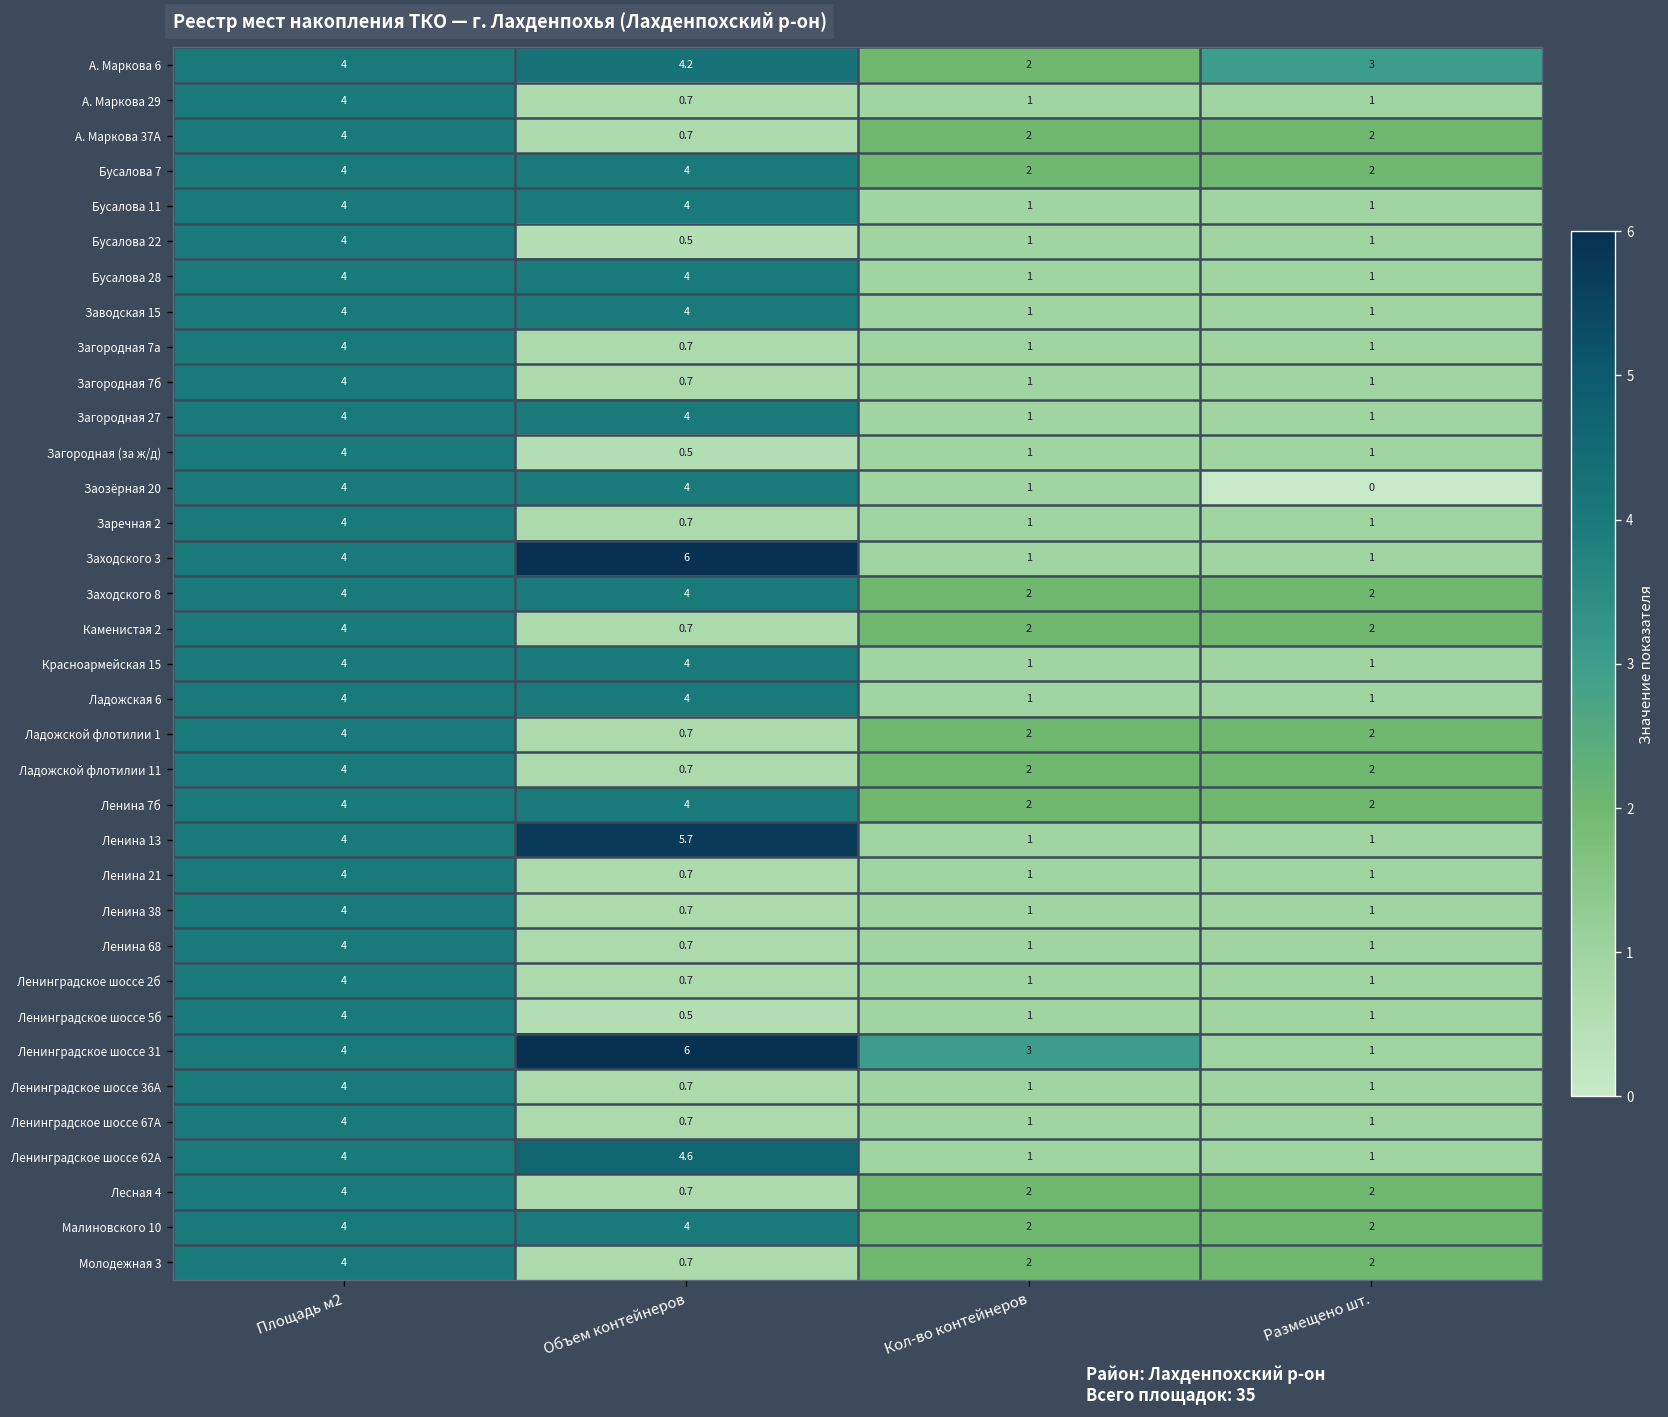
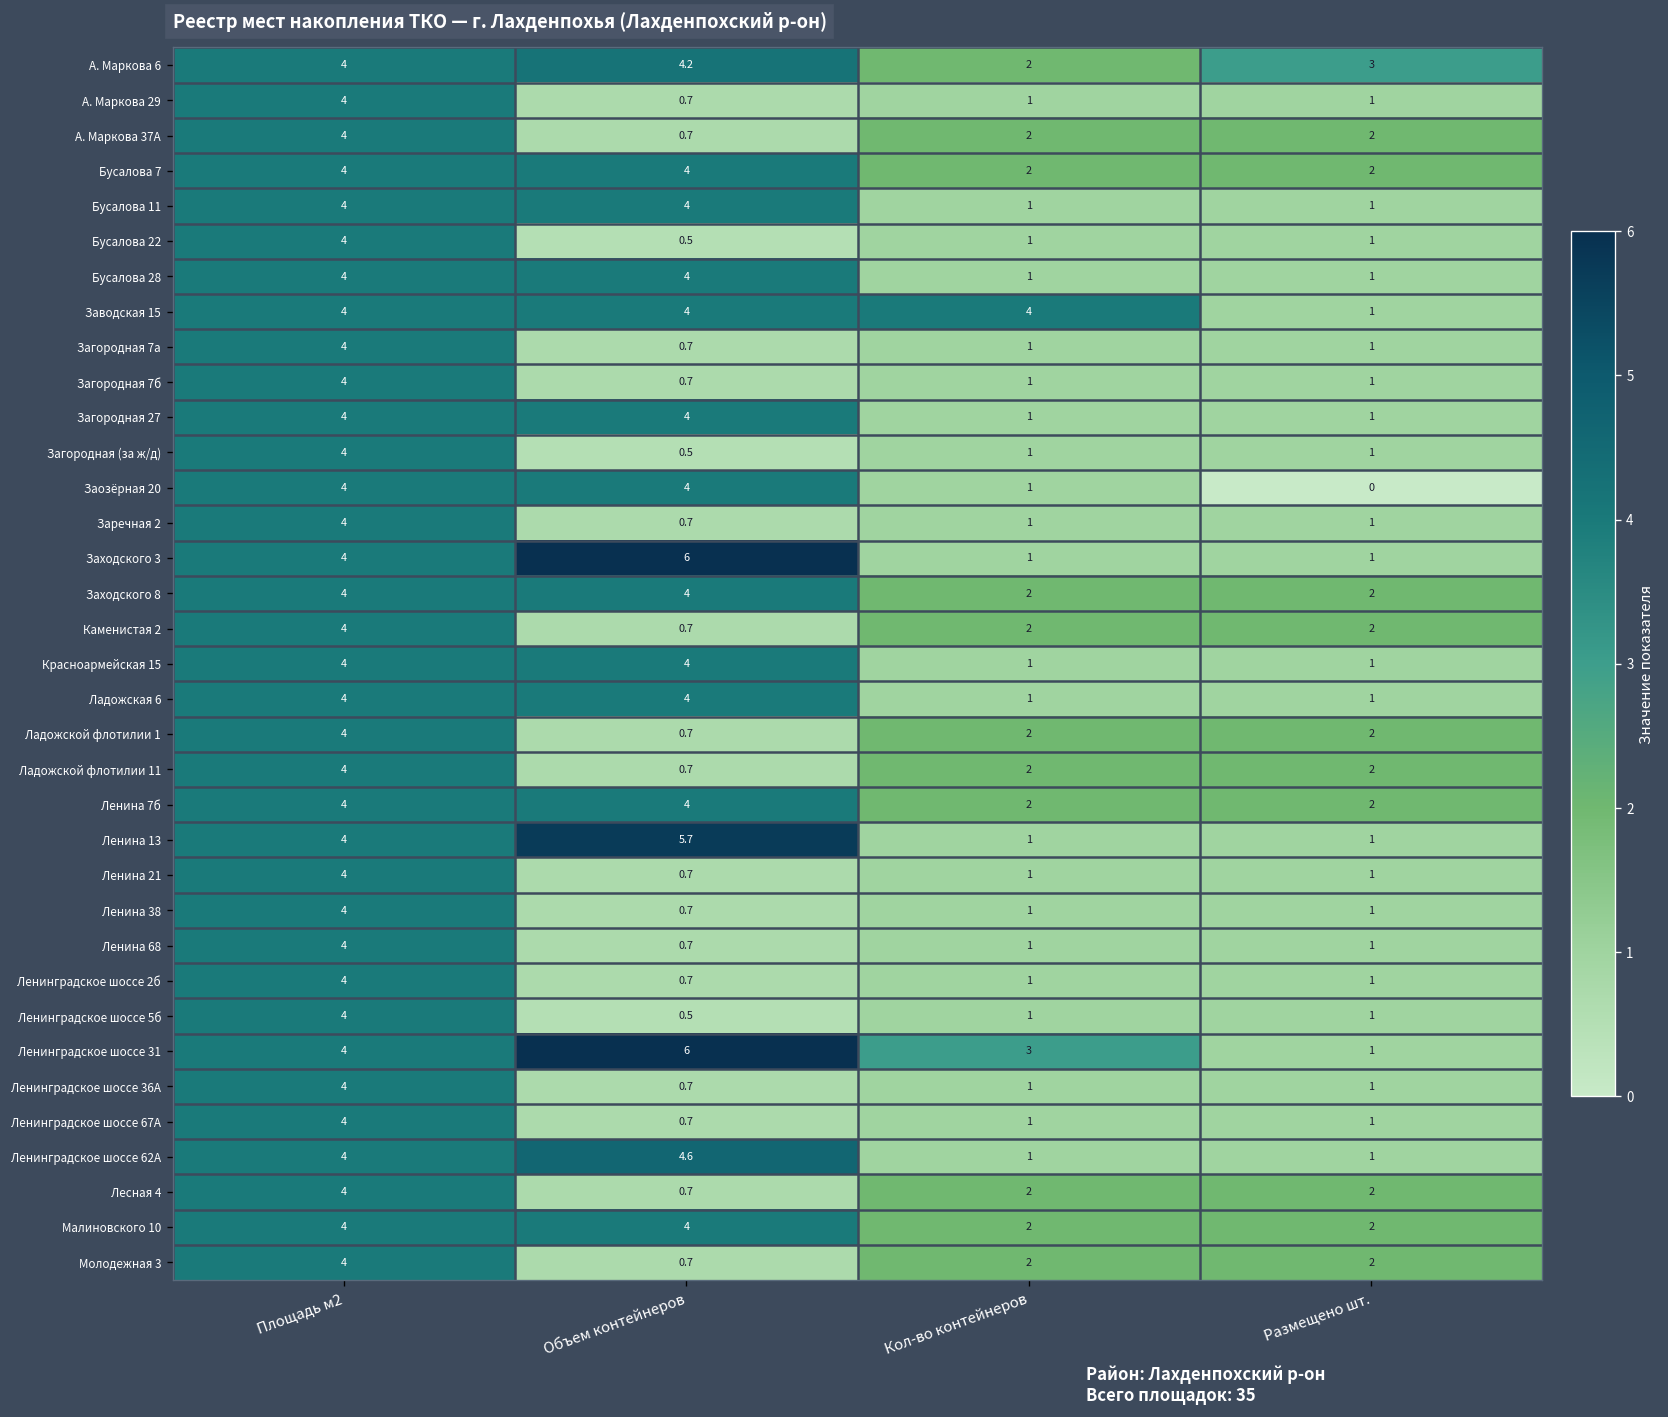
  {
    "А. Маркова 6": {
      "Площадь м2": 4,
      "Объем контейнеров": 4.2,
      "Кол-во контейнеров": 2,
      "Размещено шт.": 3
    },
    "А. Маркова 29": {
      "Площадь м2": 4,
      "Объем контейнеров": 0.7,
      "Кол-во контейнеров": 1,
      "Размещено шт.": 1
    },
    "А. Маркова 37А": {
      "Площадь м2": 4,
      "Объем контейнеров": 0.7,
      "Кол-во контейнеров": 2,
      "Размещено шт.": 2
    },
    "Бусалова 7": {
      "Площадь м2": 4,
      "Объем контейнеров": 4,
      "Кол-во контейнеров": 2,
      "Размещено шт.": 2
    },
    "Бусалова 11": {
      "Площадь м2": 4,
      "Объем контейнеров": 4,
      "Кол-во контейнеров": 1,
      "Размещено шт.": 1
    },
    "Бусалова 22": {
      "Площадь м2": 4,
      "Объем контейнеров": 0.5,
      "Кол-во контейнеров": 1,
      "Размещено шт.": 1
    },
    "Бусалова 28": {
      "Площадь м2": 4,
      "Объем контейнеров": 4,
      "Кол-во контейнеров": 1,
      "Размещено шт.": 1
    },
    "Заводская 15": {
      "Площадь м2": 4,
      "Объем контейнеров": 4,
-     "Кол-во контейнеров": 1,
+     "Кол-во контейнеров": 4,
      "Размещено шт.": 1
    },
    "Загородная 7а": {
      "Площадь м2": 4,
      "Объем контейнеров": 0.7,
      "Кол-во контейнеров": 1,
      "Размещено шт.": 1
    },
    "Загородная 7б": {
      "Площадь м2": 4,
      "Объем контейнеров": 0.7,
      "Кол-во контейнеров": 1,
      "Размещено шт.": 1
    },
    "Загородная 27": {
      "Площадь м2": 4,
      "Объем контейнеров": 4,
      "Кол-во контейнеров": 1,
      "Размещено шт.": 1
    },
    "Загородная (за ж/д)": {
      "Площадь м2": 4,
      "Объем контейнеров": 0.5,
      "Кол-во контейнеров": 1,
      "Размещено шт.": 1
    },
    "Заозёрная 20": {
      "Площадь м2": 4,
      "Объем контейнеров": 4,
      "Кол-во контейнеров": 1,
      "Размещено шт.": 0
    },
    "Заречная 2": {
      "Площадь м2": 4,
      "Объем контейнеров": 0.7,
      "Кол-во контейнеров": 1,
      "Размещено шт.": 1
    },
    "Заходского 3": {
      "Площадь м2": 4,
      "Объем контейнеров": 6,
      "Кол-во контейнеров": 1,
      "Размещено шт.": 1
    },
    "Заходского 8": {
      "Площадь м2": 4,
      "Объем контейнеров": 4,
      "Кол-во контейнеров": 2,
      "Размещено шт.": 2
    },
    "Каменистая 2": {
      "Площадь м2": 4,
      "Объем контейнеров": 0.7,
      "Кол-во контейнеров": 2,
      "Размещено шт.": 2
    },
    "Красноармейская 15": {
      "Площадь м2": 4,
      "Объем контейнеров": 4,
      "Кол-во контейнеров": 1,
      "Размещено шт.": 1
    },
    "Ладожская 6": {
      "Площадь м2": 4,
      "Объем контейнеров": 4,
      "Кол-во контейнеров": 1,
      "Размещено шт.": 1
    },
    "Ладожской флотилии 1": {
      "Площадь м2": 4,
      "Объем контейнеров": 0.7,
      "Кол-во контейнеров": 2,
      "Размещено шт.": 2
    },
    "Ладожской флотилии 11": {
      "Площадь м2": 4,
      "Объем контейнеров": 0.7,
      "Кол-во контейнеров": 2,
      "Размещено шт.": 2
    },
    "Ленина 7б": {
      "Площадь м2": 4,
      "Объем контейнеров": 4,
      "Кол-во контейнеров": 2,
      "Размещено шт.": 2
    },
    "Ленина 13": {
      "Площадь м2": 4,
      "Объем контейнеров": 5.7,
      "Кол-во контейнеров": 1,
      "Размещено шт.": 1
    },
    "Ленина 21": {
      "Площадь м2": 4,
      "Объем контейнеров": 0.7,
      "Кол-во контейнеров": 1,
      "Размещено шт.": 1
    },
    "Ленина 38": {
      "Площадь м2": 4,
      "Объем контейнеров": 0.7,
      "Кол-во контейнеров": 1,
      "Размещено шт.": 1
    },
    "Ленина 68": {
      "Площадь м2": 4,
      "Объем контейнеров": 0.7,
      "Кол-во контейнеров": 1,
      "Размещено шт.": 1
    },
    "Ленинградское шоссе 2б": {
      "Площадь м2": 4,
      "Объем контейнеров": 0.7,
      "Кол-во контейнеров": 1,
      "Размещено шт.": 1
    },
    "Ленинградское шоссе 5б": {
      "Площадь м2": 4,
      "Объем контейнеров": 0.5,
      "Кол-во контейнеров": 1,
      "Размещено шт.": 1
    },
    "Ленинградское шоссе 31": {
      "Площадь м2": 4,
      "Объем контейнеров": 6,
      "Кол-во контейнеров": 3,
      "Размещено шт.": 1
    },
    "Ленинградское шоссе 36А": {
      "Площадь м2": 4,
      "Объем контейнеров": 0.7,
      "Кол-во контейнеров": 1,
      "Размещено шт.": 1
    },
    "Ленинградское шоссе 67А": {
      "Площадь м2": 4,
      "Объем контейнеров": 0.7,
      "Кол-во контейнеров": 1,
      "Размещено шт.": 1
    },
    "Ленинградское шоссе 62А": {
      "Площадь м2": 4,
      "Объем контейнеров": 4.6,
      "Кол-во контейнеров": 1,
      "Размещено шт.": 1
    },
    "Лесная 4": {
      "Площадь м2": 4,
      "Объем контейнеров": 0.7,
      "Кол-во контейнеров": 2,
      "Размещено шт.": 2
    },
    "Малиновского 10": {
      "Площадь м2": 4,
      "Объем контейнеров": 4,
      "Кол-во контейнеров": 2,
      "Размещено шт.": 2
    },
    "Молодежная 3": {
      "Площадь м2": 4,
      "Объем контейнеров": 0.7,
      "Кол-во контейнеров": 2,
      "Размещено шт.": 2
    }
  }
